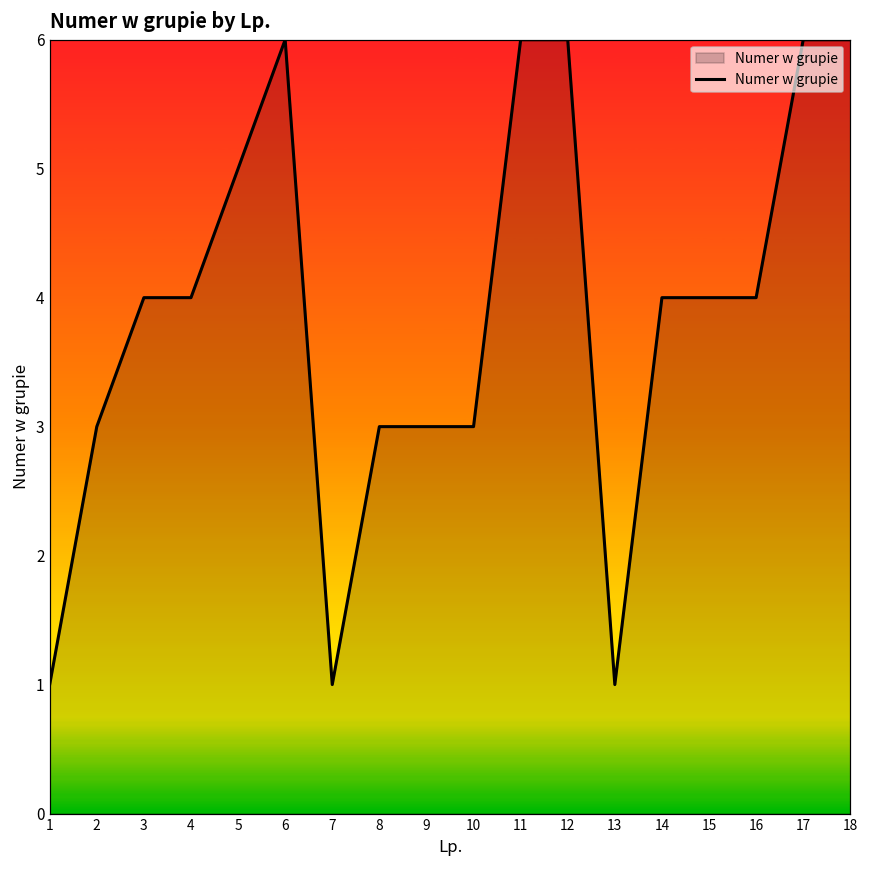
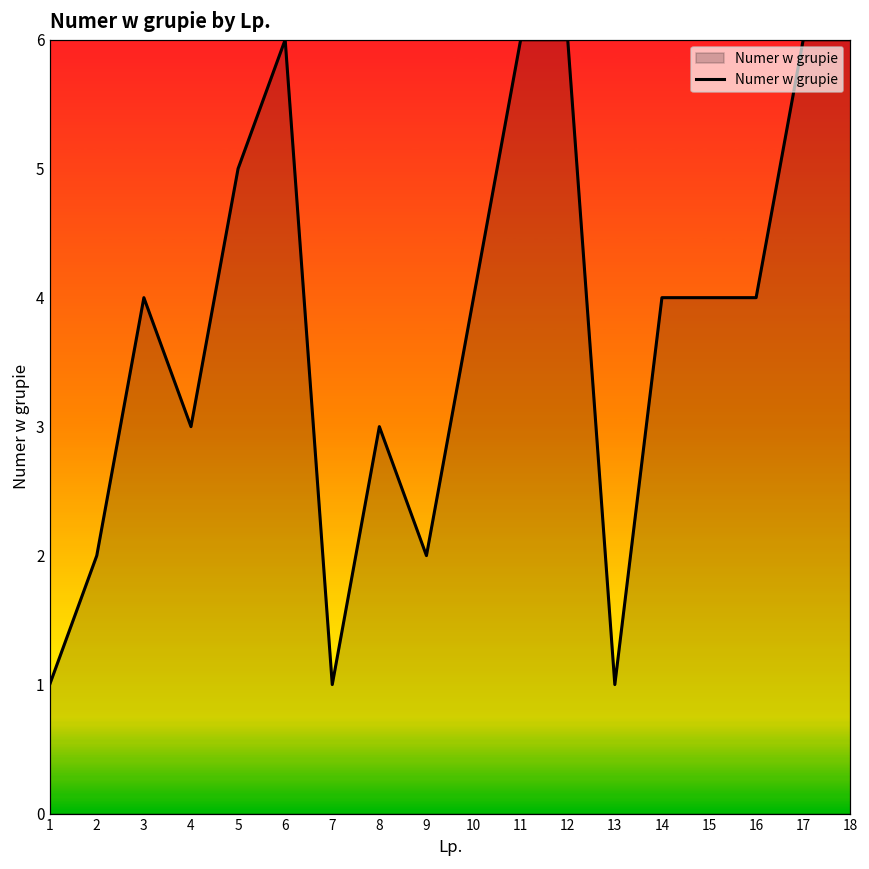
  {
    "1": 1,
-   "2": 3,
+   "2": 2,
    "3": 4,
-   "4": 4,
+   "4": 3,
    "5": 5,
    "6": 6,
    "7": 1,
    "8": 3,
-   "9": 3,
-   "10": 3,
+   "9": 2,
+   "10": 4,
    "11": 6,
    "12": 6,
    "13": 1,
    "14": 4,
    "15": 4,
    "16": 4,
    "17": 6,
    "18": 6
  }
